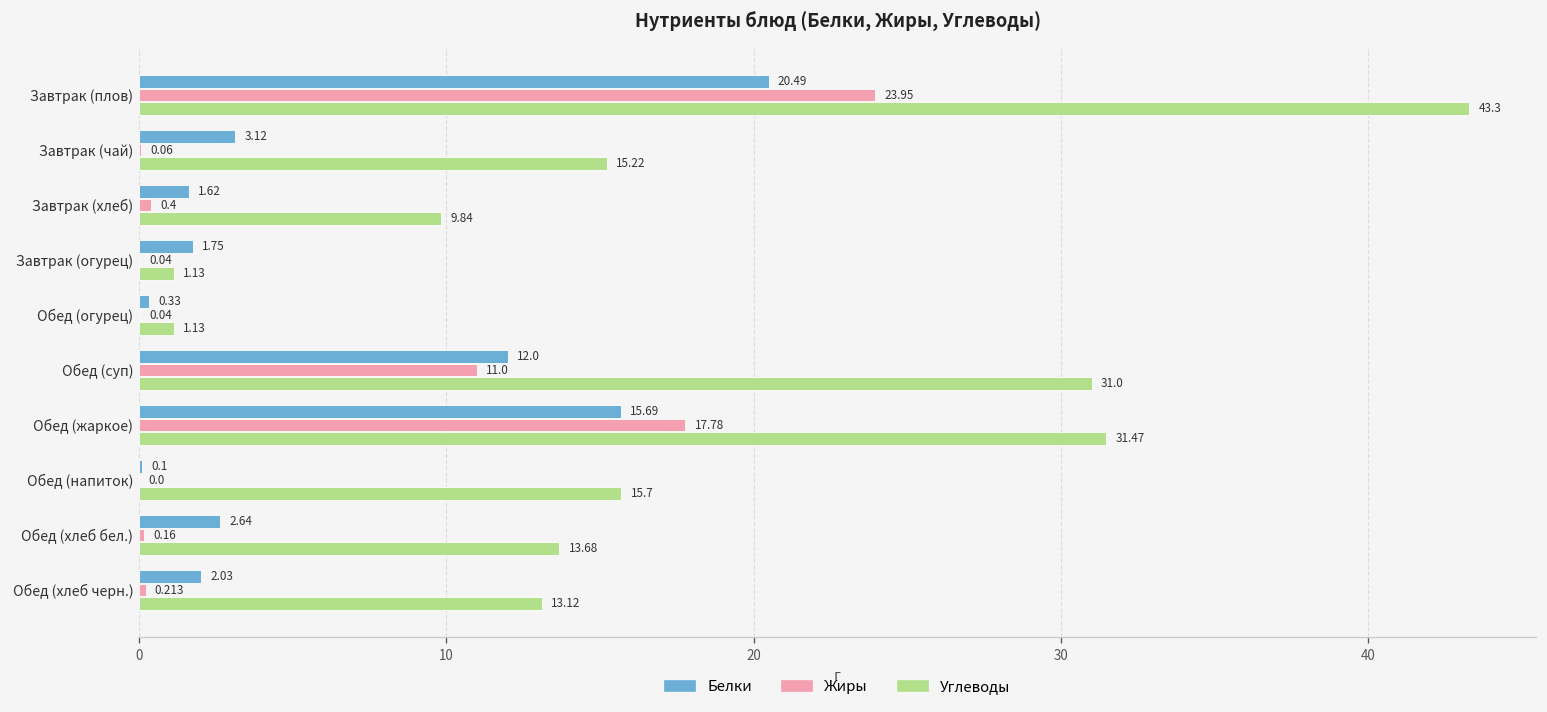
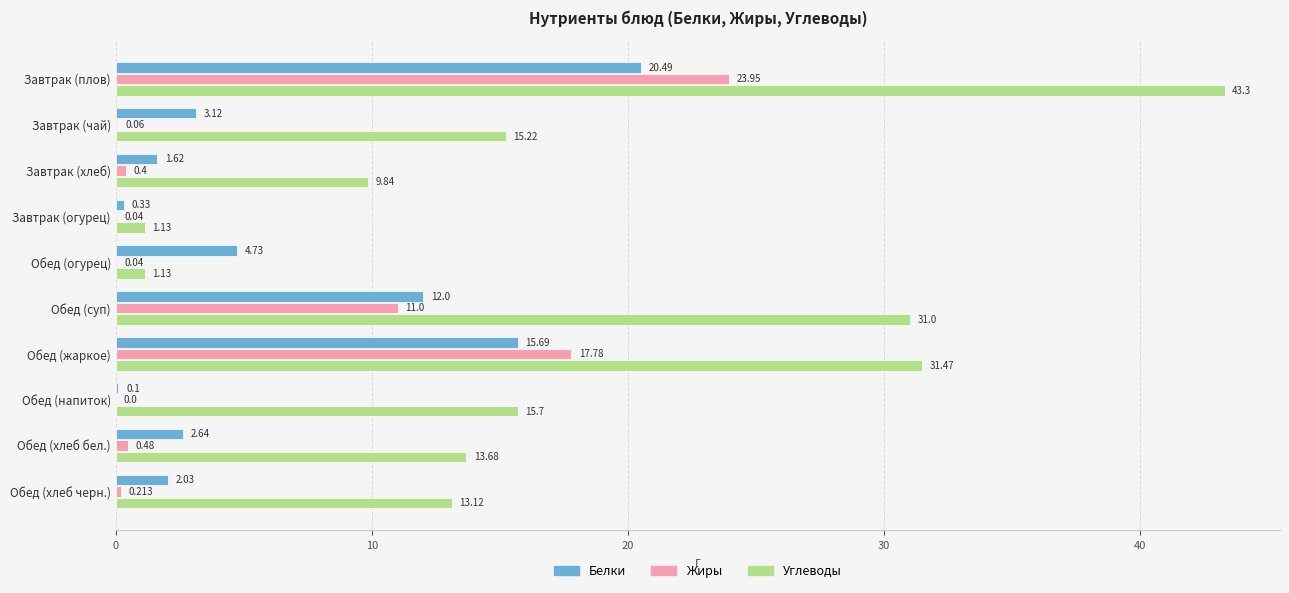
  {
    "Белки": {
      "Завтрак (плов)": 20.49,
      "Завтрак (чай)": 3.12,
      "Завтрак (хлеб)": 1.62,
-     "Завтрак (огурец)": 1.75,
-     "Обед (огурец)": 0.33,
+     "Завтрак (огурец)": 0.33,
+     "Обед (огурец)": 4.73,
      "Обед (суп)": 12.0,
      "Обед (жаркое)": 15.69,
      "Обед (напиток)": 0.1,
      "Обед (хлеб бел.)": 2.64,
      "Обед (хлеб черн.)": 2.03
    },
    "Жиры": {
      "Завтрак (плов)": 23.95,
      "Завтрак (чай)": 0.06,
      "Завтрак (хлеб)": 0.4,
      "Завтрак (огурец)": 0.04,
      "Обед (огурец)": 0.04,
      "Обед (суп)": 11.0,
      "Обед (жаркое)": 17.78,
      "Обед (напиток)": 0.0,
-     "Обед (хлеб бел.)": 0.16,
+     "Обед (хлеб бел.)": 0.48,
      "Обед (хлеб черн.)": 0.213
    },
    "Углеводы": {
      "Завтрак (плов)": 43.3,
      "Завтрак (чай)": 15.22,
      "Завтрак (хлеб)": 9.84,
      "Завтрак (огурец)": 1.13,
      "Обед (огурец)": 1.13,
      "Обед (суп)": 31.0,
      "Обед (жаркое)": 31.47,
      "Обед (напиток)": 15.7,
      "Обед (хлеб бел.)": 13.68,
      "Обед (хлеб черн.)": 13.12
    }
  }
